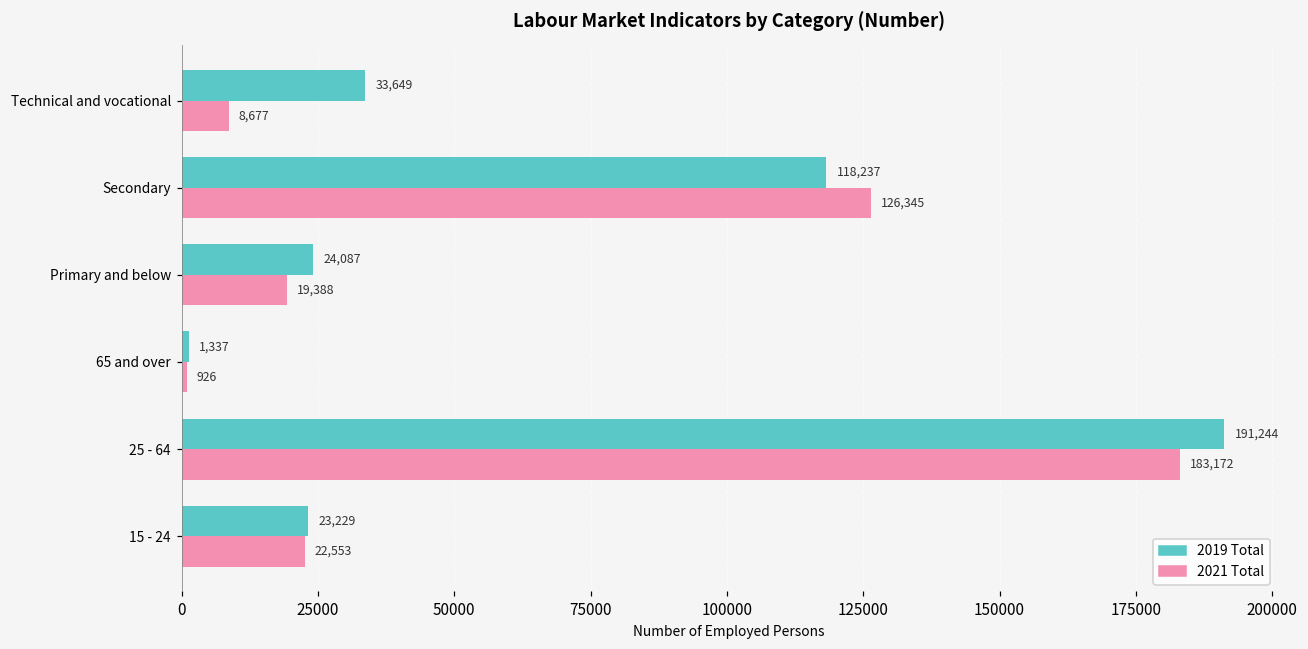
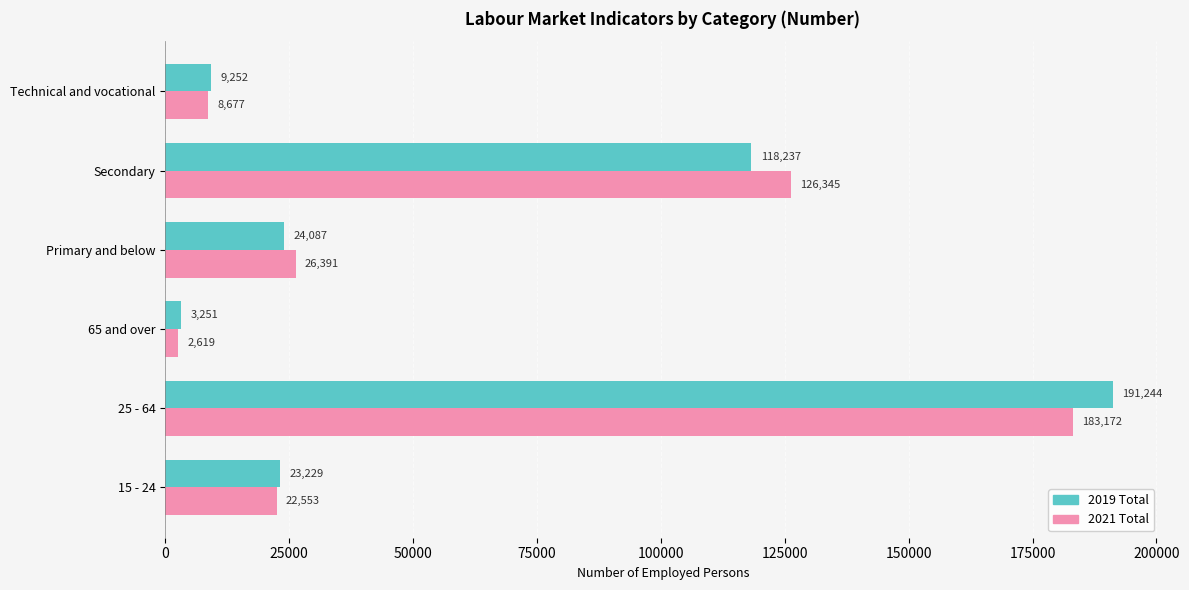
  {
    "2019 Total": {
-     "Technical and vocational": "33,649",
+     "Technical and vocational": "9,252",
      "Secondary": "118,237",
      "Primary and below": "24,087",
-     "65 and over": "1,337",
+     "65 and over": "3,251",
      "25 - 64": "191,244",
      "15 - 24": "23,229"
    },
    "2021 Total": {
      "Technical and vocational": "8,677",
      "Secondary": "126,345",
-     "Primary and below": "19,388",
-     "65 and over": "926",
+     "Primary and below": "26,391",
+     "65 and over": "2,619",
      "25 - 64": "183,172",
      "15 - 24": "22,553"
    }
  }
